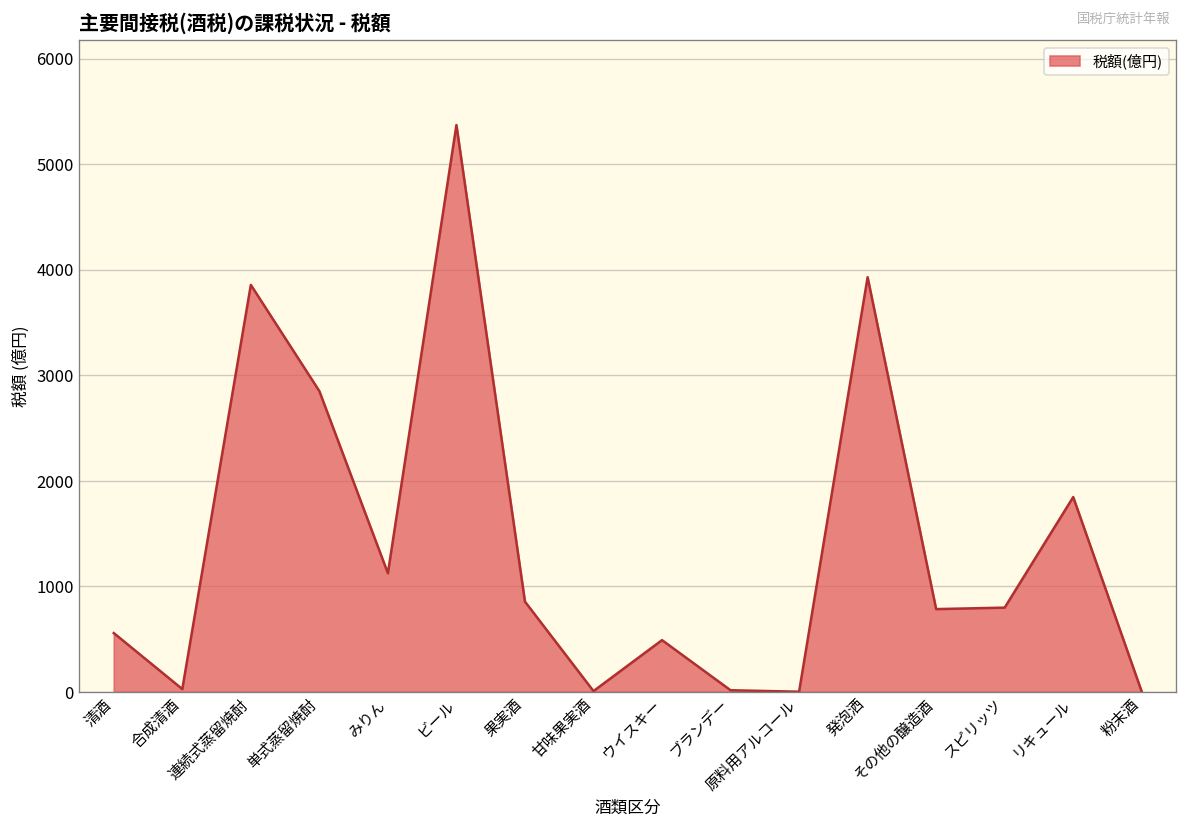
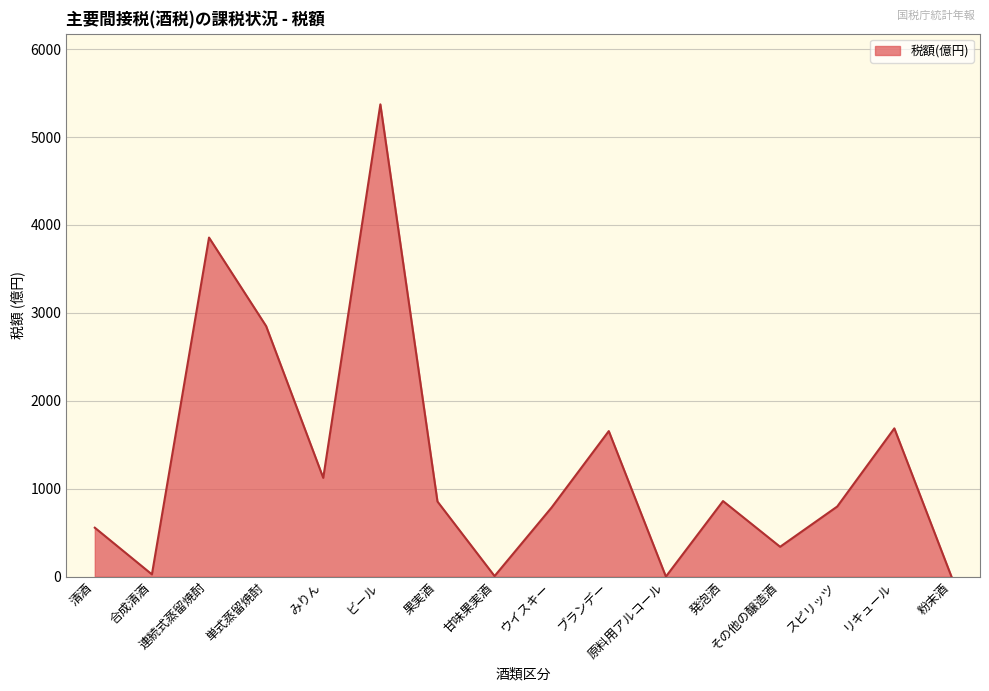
  {
    "清酒": 600,
    "合成清酒": 0,
    "連続式蒸留焼酎": 3900,
    "単式蒸留焼酎": 2900,
    "みりん": 1100,
    "ビール": 5400,
    "果実酒": 900,
    "甘味果実酒": 0,
-   "ウイスキー": 500,
-   "ブランデー": 0,
+   "ウイスキー": 800,
+   "ブランデー": 1700,
    "原料用アルコール": 0,
-   "発泡洒": 3900,
-   "その他の醸造酒": 800,
+   "発泡洒": 900,
+   "その他の醸造酒": 300,
    "スピリッツ": 800,
-   "リキュール": 1800,
+   "リキュール": 1700,
    "粉末酒": 0
  }
